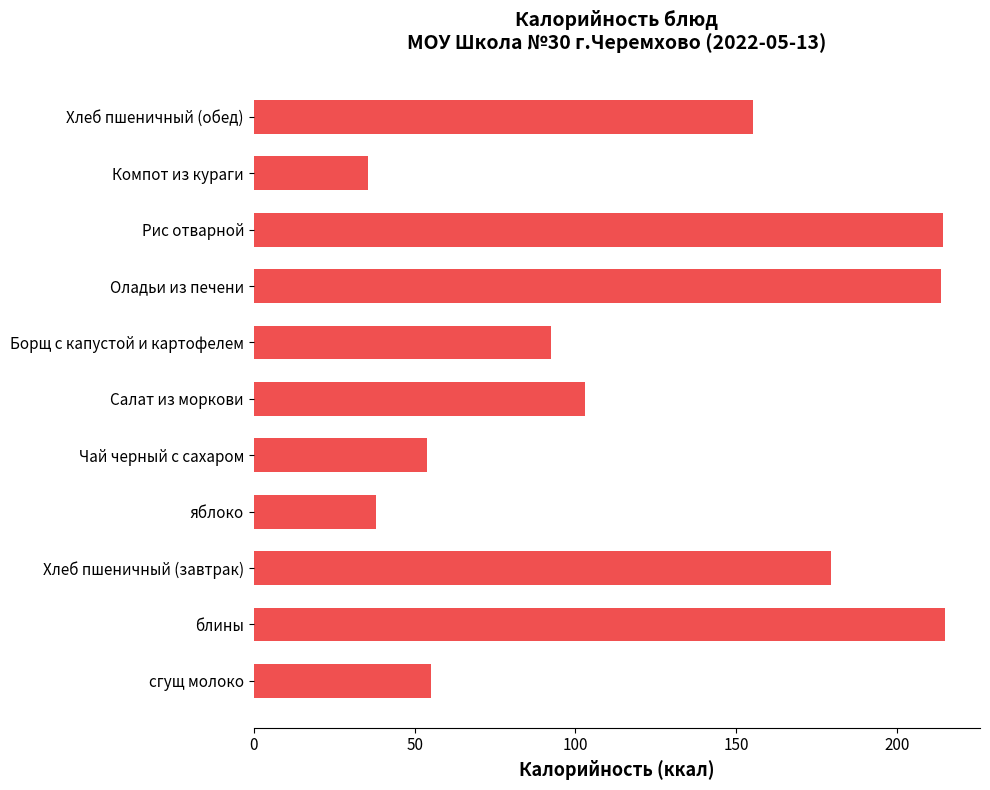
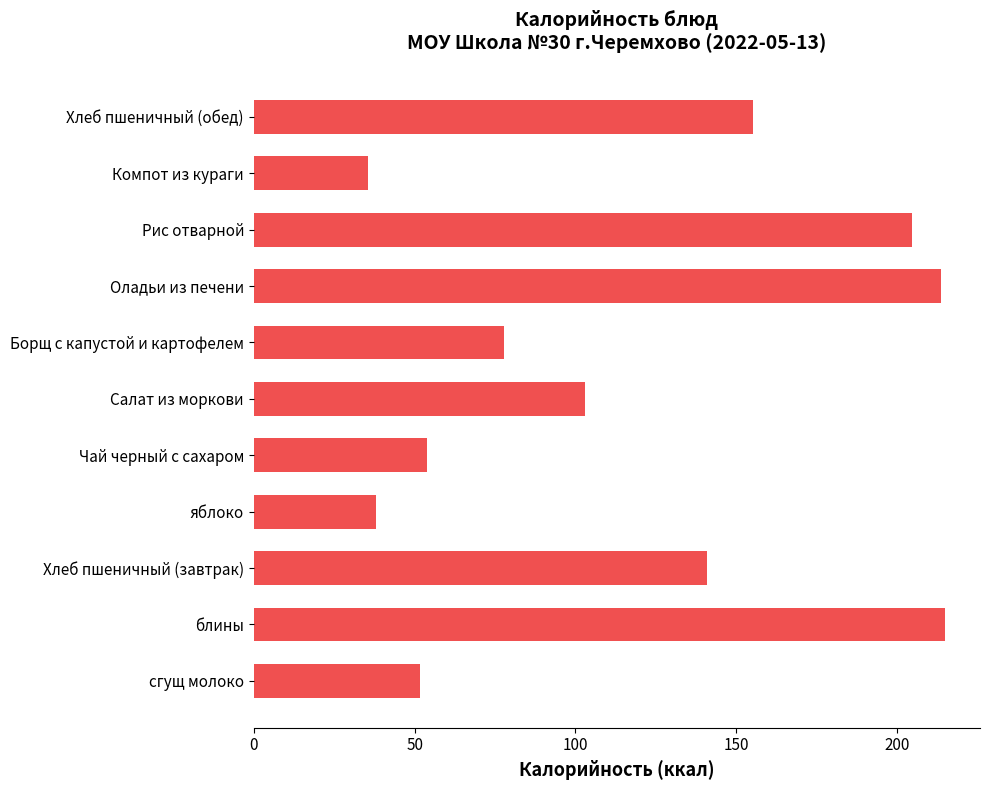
  {
    "Хлеб пшеничный (обед)": 155,
    "Компот из кураги": 35,
-   "Рис отварной": 214,
+   "Рис отварной": 205,
    "Оладьи из печени": 214,
-   "Борщ с капустой и картофелем": 92,
+   "Борщ с капустой и картофелем": 78,
    "Салат из моркови": 103,
    "Чай черный с сахаром": 54,
    "яблоко": 38,
-   "Хлеб пшеничный (завтрак)": 179,
+   "Хлеб пшеничный (завтрак)": 141,
    "блины": 215,
-   "сгущ молоко": 55
+   "сгущ молоко": 52
  }
